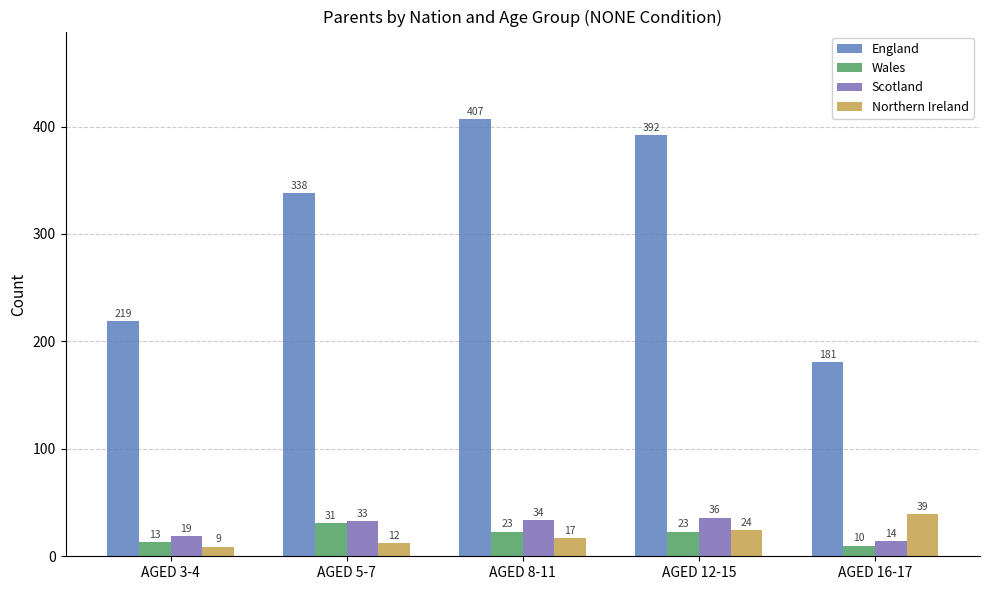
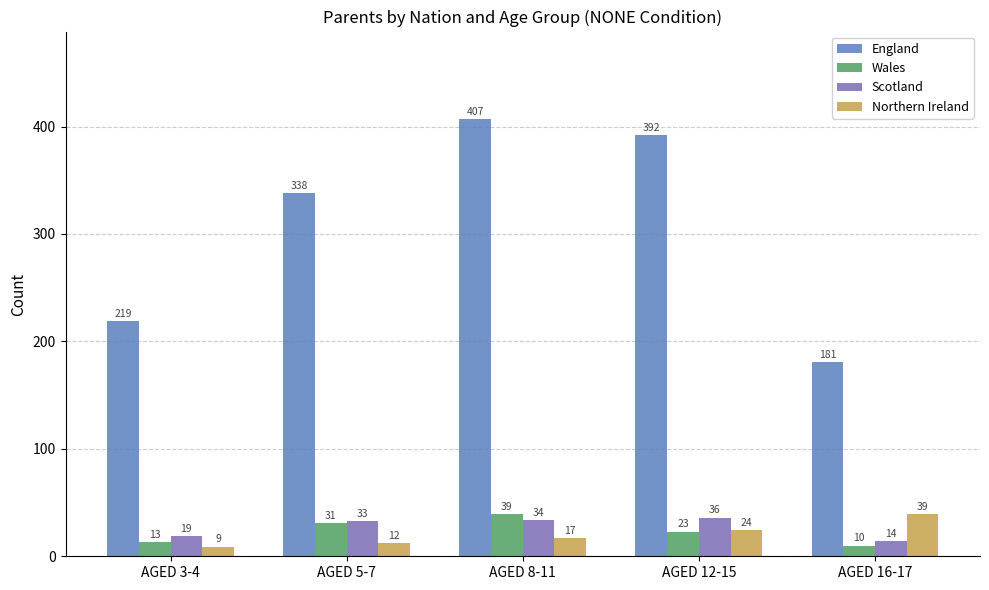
  {
    "Wales": {
      "AGED 3-4": 13,
      "AGED 5-7": 31,
-     "AGED 8-11": 23,
+     "AGED 8-11": 39,
      "AGED 12-15": 23,
      "AGED 16-17": 10
    },
    "Northern Ireland": {
      "AGED 3-4": 9,
      "AGED 5-7": 12,
      "AGED 8-11": 17,
      "AGED 12-15": 24,
      "AGED 16-17": 39
    }
  }
